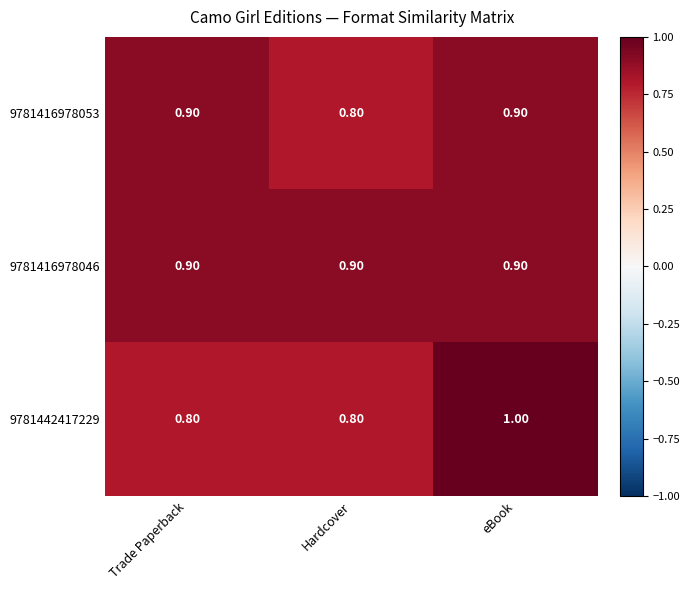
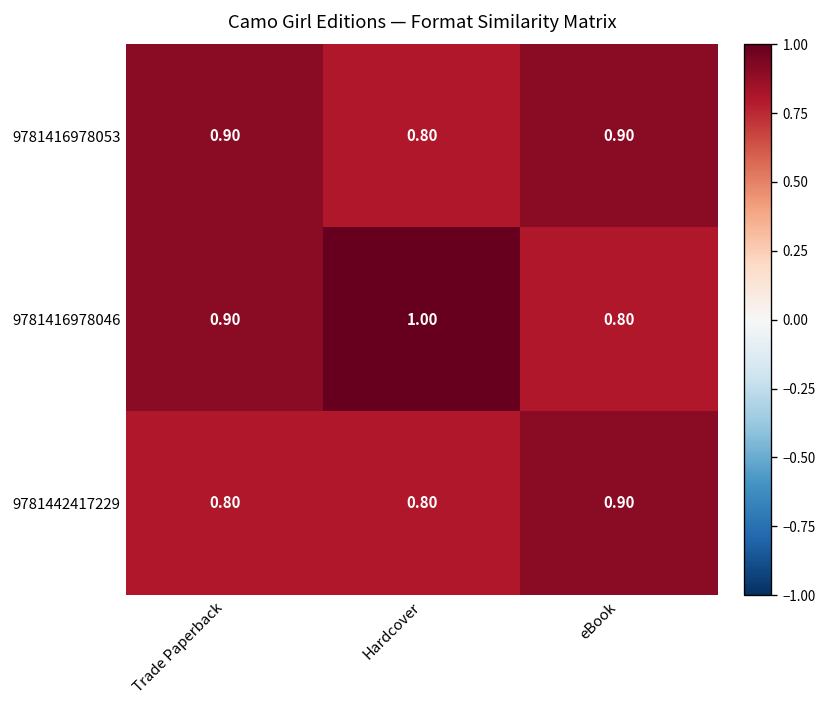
  {
    "9781416978053": {
      "Trade Paperback": 0.90,
      "Hardcover": 0.80,
      "eBook": 0.90
    },
    "9781416978046": {
      "Trade Paperback": 0.90,
-     "Hardcover": 0.90,
-     "eBook": 0.90
+     "Hardcover": 1.00,
+     "eBook": 0.80
    },
    "9781442417229": {
      "Trade Paperback": 0.80,
      "Hardcover": 0.80,
-     "eBook": 1.00
+     "eBook": 0.90
    }
  }
